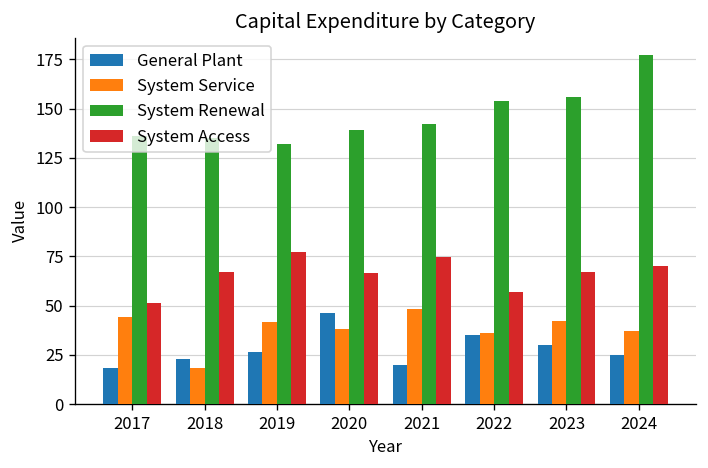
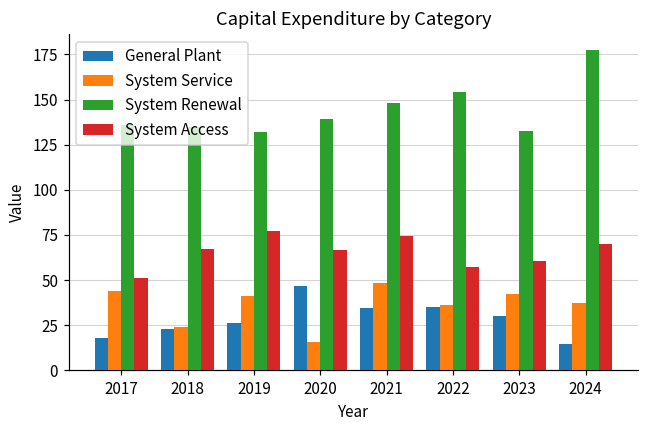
  {
    "General Plant": {
      "2017": 18,
      "2018": 23,
      "2019": 26,
      "2020": 46,
-     "2021": 20,
+     "2021": 34,
      "2022": 35,
      "2023": 30,
-     "2024": 25
+     "2024": 14
    },
    "System Service": {
      "2017": 44,
-     "2018": 18,
+     "2018": 24,
      "2019": 41,
-     "2020": 38,
+     "2020": 16,
      "2021": 48,
      "2022": 36,
      "2023": 42,
      "2024": 37
    },
    "System Renewal": {
      "2019": 132,
      "2020": 139,
-     "2021": 142,
+     "2021": 148,
      "2022": 154,
-     "2023": 156,
+     "2023": 133,
      "2024": 177
    },
    "System Access": {
      "2017": 51,
      "2018": 67,
      "2019": 77,
      "2020": 67,
      "2021": 75,
      "2022": 57,
-     "2023": 67,
+     "2023": 61,
      "2024": 70
    }
  }
